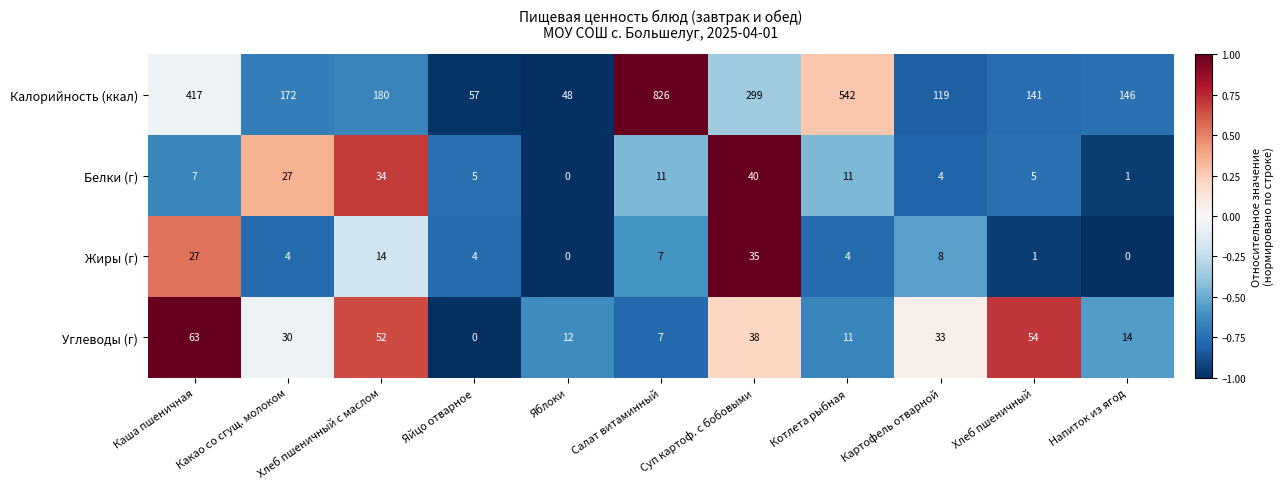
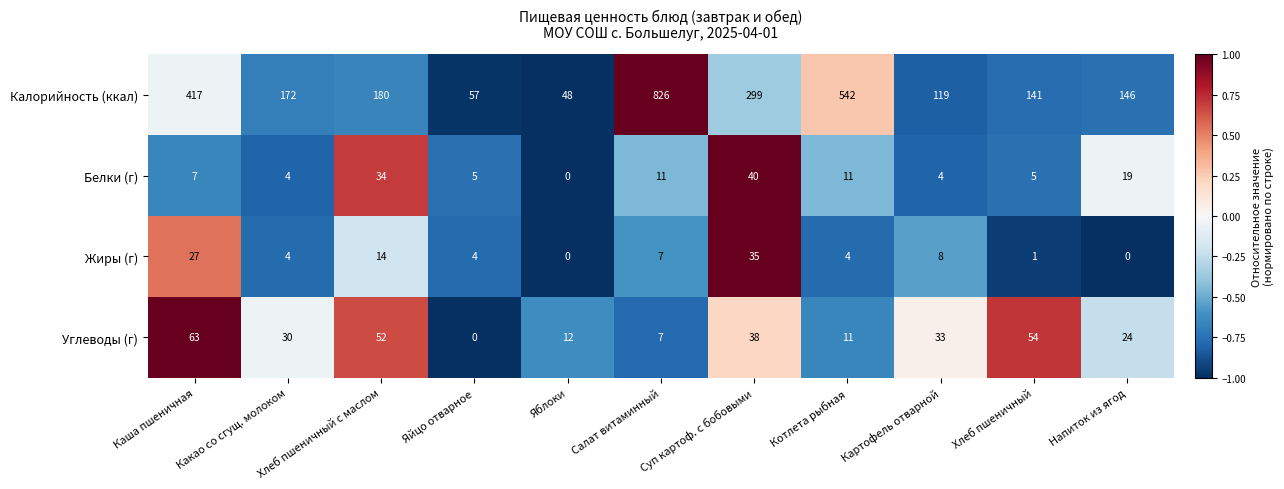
  {
    "Калорийность (ккал)": {
      "Каша пшеничная": 417,
      "Какао со сгущ. молоком": 172,
      "Хлеб пшеничный с маслом": 180,
      "Яйцо отварное": 57,
      "Яблоки": 48,
      "Салат витаминный": 826,
      "Суп картоф. с бобовыми": 299,
      "Котлета рыбная": 542,
      "Картофель отварной": 119,
      "Хлеб пшеничный": 141,
      "Напиток из ягод": 146
    },
    "Белки (г)": {
      "Каша пшеничная": 7,
-     "Какао со сгущ. молоком": 27,
+     "Какао со сгущ. молоком": 4,
      "Хлеб пшеничный с маслом": 34,
      "Яйцо отварное": 5,
      "Яблоки": 0,
      "Салат витаминный": 11,
      "Суп картоф. с бобовыми": 40,
      "Котлета рыбная": 11,
      "Картофель отварной": 4,
      "Хлеб пшеничный": 5,
-     "Напиток из ягод": 1
+     "Напиток из ягод": 19
    },
    "Жиры (г)": {
      "Каша пшеничная": 27,
      "Какао со сгущ. молоком": 4,
      "Хлеб пшеничный с маслом": 14,
      "Яйцо отварное": 4,
      "Яблоки": 0,
      "Салат витаминный": 7,
      "Суп картоф. с бобовыми": 35,
      "Котлета рыбная": 4,
      "Картофель отварной": 8,
      "Хлеб пшеничный": 1,
      "Напиток из ягод": 0
    },
    "Углеводы (г)": {
      "Каша пшеничная": 63,
      "Какао со сгущ. молоком": 30,
      "Хлеб пшеничный с маслом": 52,
      "Яйцо отварное": 0,
      "Яблоки": 12,
      "Салат витаминный": 7,
      "Суп картоф. с бобовыми": 38,
      "Котлета рыбная": 11,
      "Картофель отварной": 33,
      "Хлеб пшеничный": 54,
-     "Напиток из ягод": 14
+     "Напиток из ягод": 24
    }
  }
